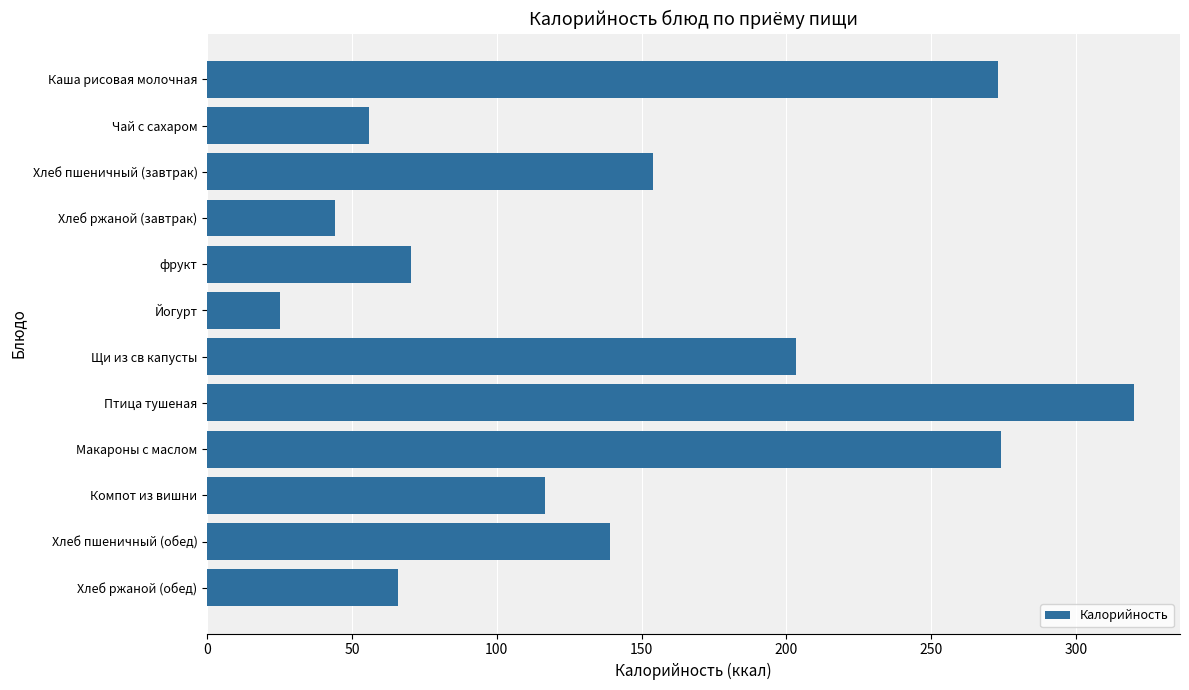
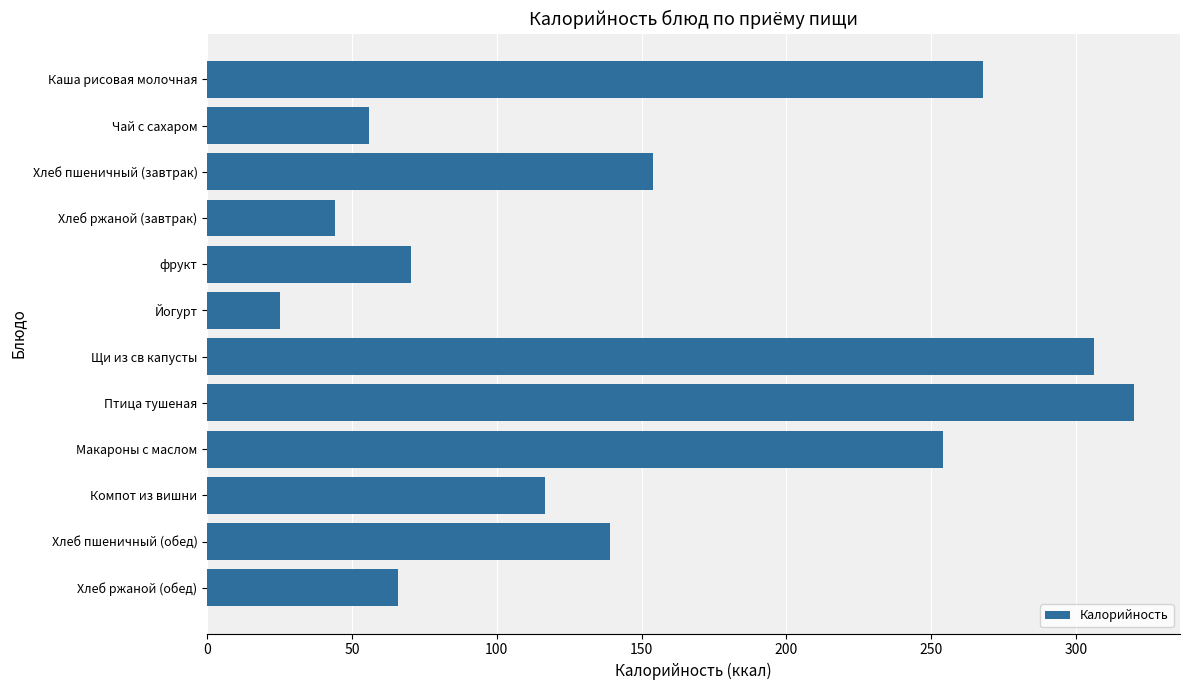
  {
-   "Каша рисовая молочная": 273,
+   "Каша рисовая молочная": 268,
    "Чай с сахаром": 56,
    "Хлеб пшеничный (завтрак)": 154,
    "Хлеб ржаной (завтрак)": 44,
    "фрукт": 71,
    "Йогурт": 25,
-   "Щи из св капусты": 203,
+   "Щи из св капусты": 306,
    "Птица тушеная": 320,
-   "Макароны с маслом": 274,
+   "Макароны с маслом": 254,
    "Компот из вишни": 117,
    "Хлеб пшеничный (обед)": 139,
    "Хлеб ржаной (обед)": 66
  }
